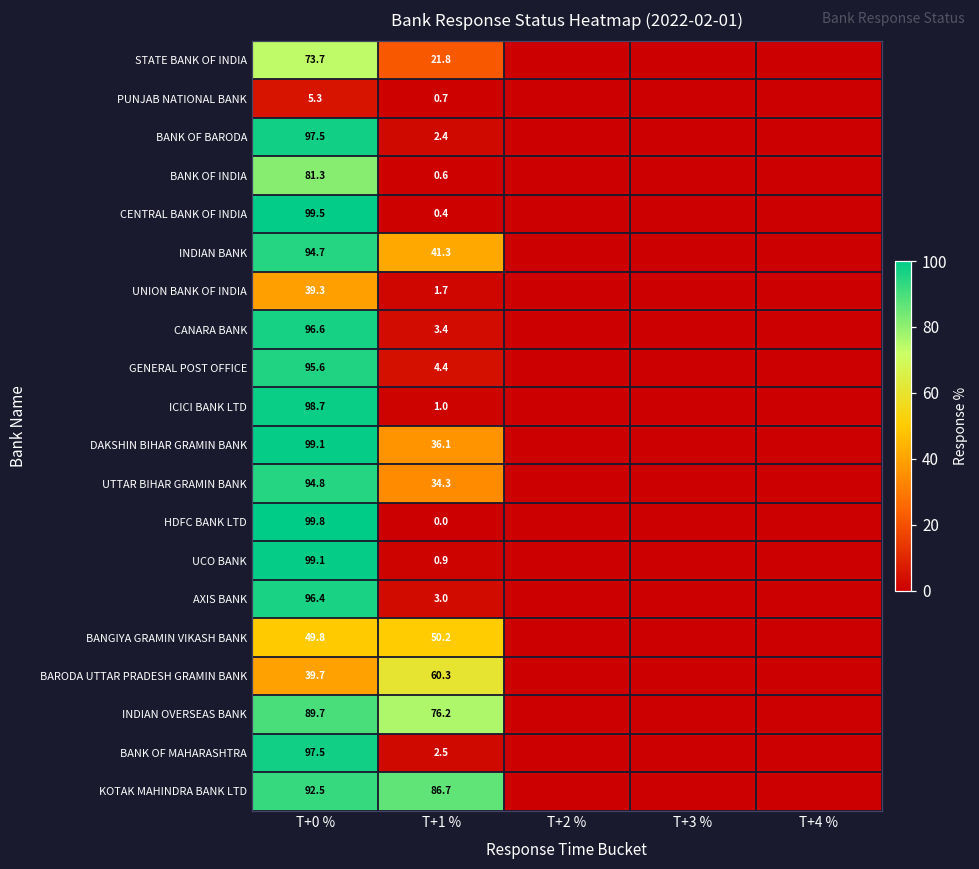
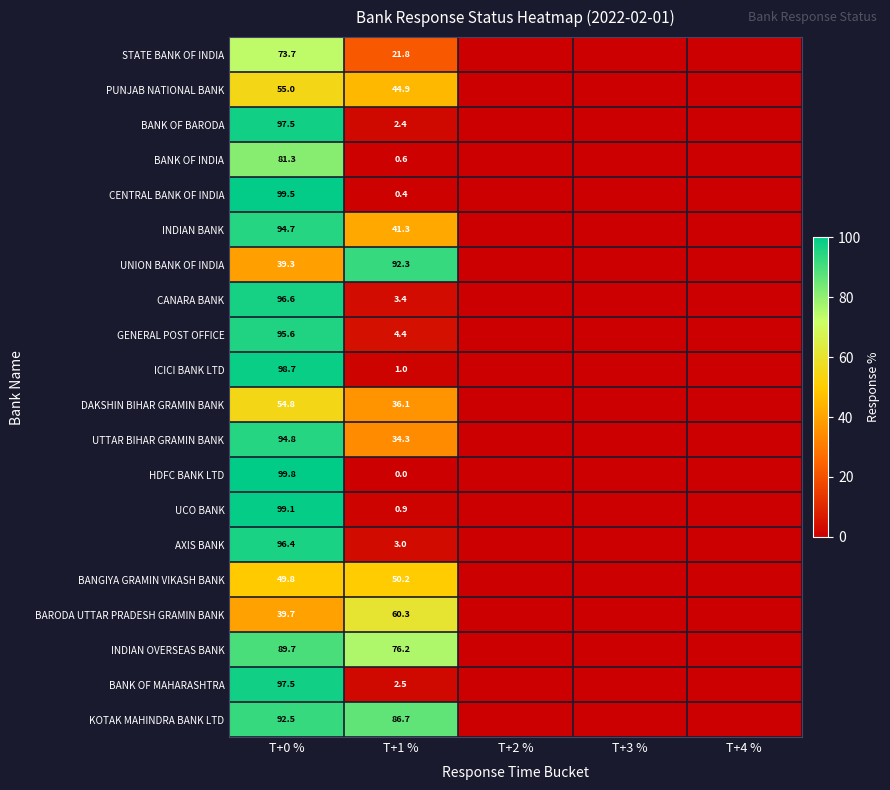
  {
    "STATE BANK OF INDIA": {
      "T+0 %": 73.7,
      "T+1 %": 21.8
    },
    "PUNJAB NATIONAL BANK": {
-     "T+0 %": 5.3,
-     "T+1 %": 0.7
+     "T+0 %": 55.0,
+     "T+1 %": 44.9
    },
    "BANK OF BARODA": {
      "T+0 %": 97.5,
      "T+1 %": 2.4
    },
    "BANK OF INDIA": {
      "T+0 %": 81.3,
      "T+1 %": 0.6
    },
    "CENTRAL BANK OF INDIA": {
      "T+0 %": 99.5,
      "T+1 %": 0.4
    },
    "INDIAN BANK": {
      "T+0 %": 94.7,
      "T+1 %": 41.3
    },
    "UNION BANK OF INDIA": {
      "T+0 %": 39.3,
-     "T+1 %": 1.7
+     "T+1 %": 92.3
    },
    "CANARA BANK": {
      "T+0 %": 96.6,
      "T+1 %": 3.4
    },
    "GENERAL POST OFFICE": {
      "T+0 %": 95.6,
      "T+1 %": 4.4
    },
    "ICICI BANK LTD": {
      "T+0 %": 98.7,
      "T+1 %": 1.0
    },
    "DAKSHIN BIHAR GRAMIN BANK": {
-     "T+0 %": 99.1,
+     "T+0 %": 54.8,
      "T+1 %": 36.1
    },
    "UTTAR BIHAR GRAMIN BANK": {
      "T+0 %": 94.8,
      "T+1 %": 34.3
    },
    "HDFC BANK LTD": {
      "T+0 %": 99.8,
      "T+1 %": 0.0
    },
    "UCO BANK": {
      "T+0 %": 99.1,
      "T+1 %": 0.9
    },
    "AXIS BANK": {
      "T+0 %": 96.4,
      "T+1 %": 3.0
    },
    "BANGIYA GRAMIN VIKASH BANK": {
      "T+0 %": 49.8,
      "T+1 %": 50.2
    },
    "BARODA UTTAR PRADESH GRAMIN BANK": {
      "T+0 %": 39.7,
      "T+1 %": 60.3
    },
    "INDIAN OVERSEAS BANK": {
      "T+0 %": 89.7,
      "T+1 %": 76.2
    },
    "BANK OF MAHARASHTRA": {
      "T+0 %": 97.5,
      "T+1 %": 2.5
    },
    "KOTAK MAHINDRA BANK LTD": {
      "T+0 %": 92.5,
      "T+1 %": 86.7
    }
  }
